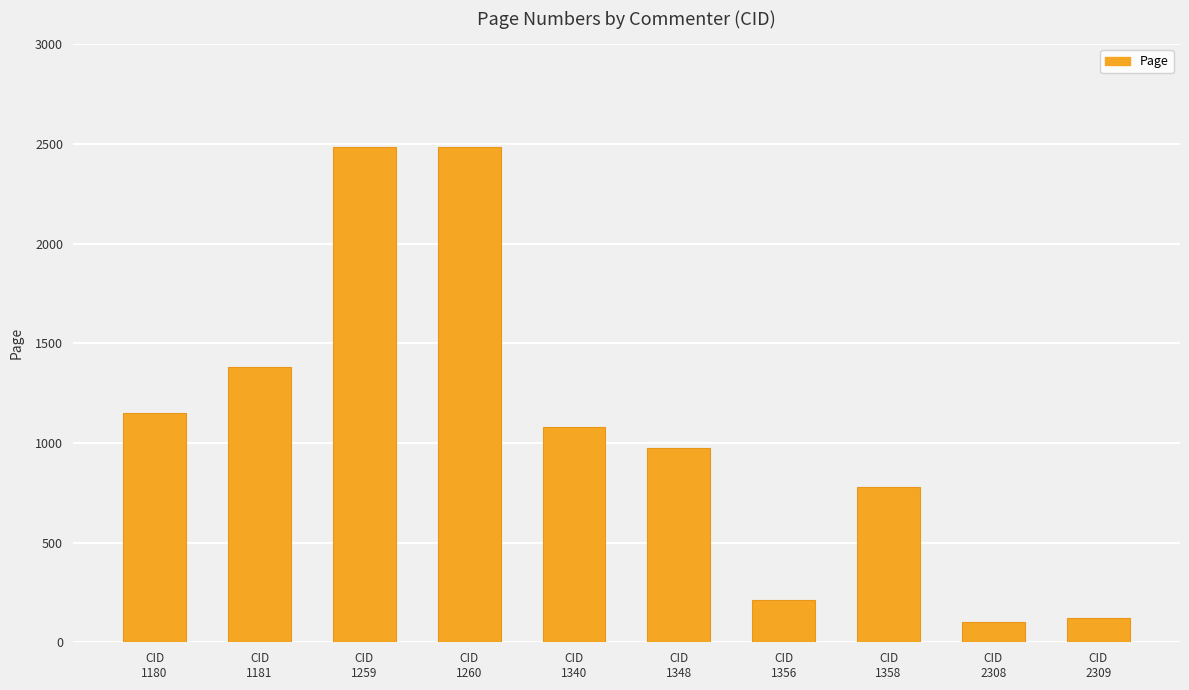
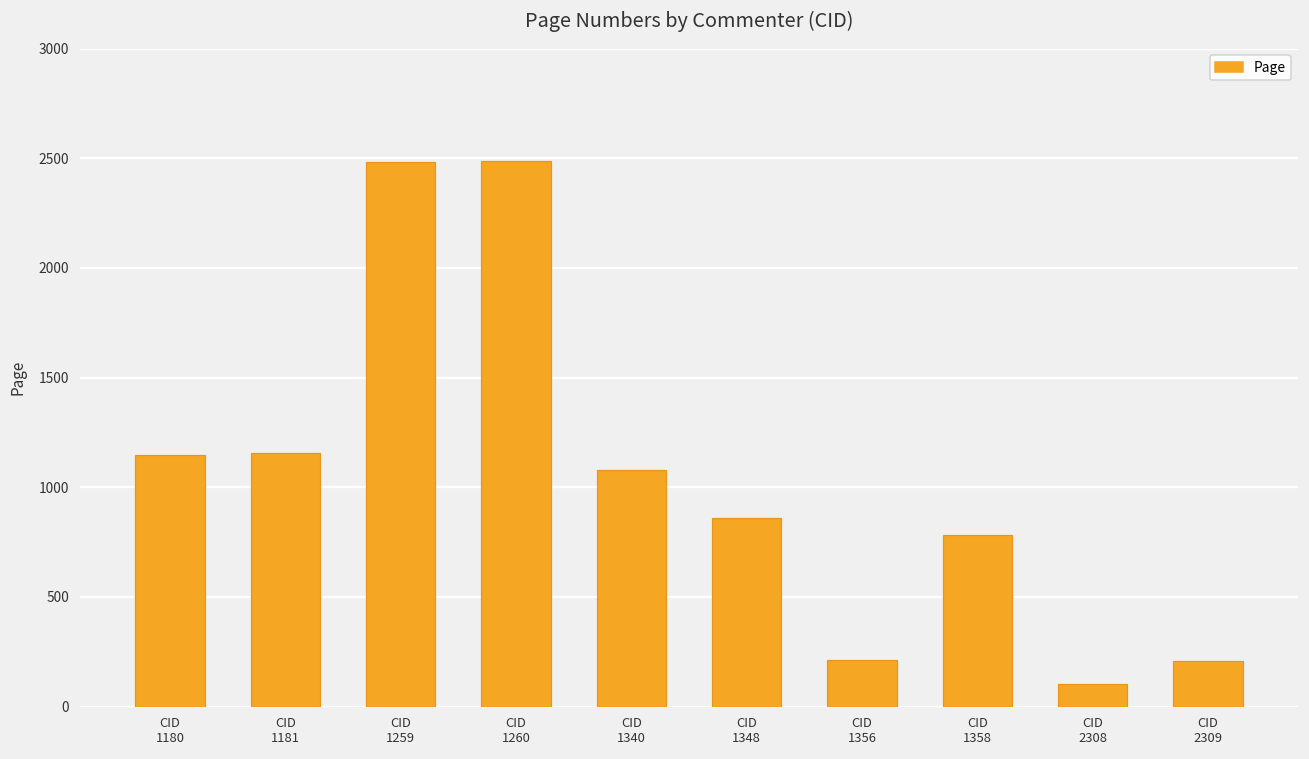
  {
    "CID 1180": 1150,
-   "CID 1181": 1380,
+   "CID 1181": 1160,
    "CID 1259": 2480,
    "CID 1260": 2490,
    "CID 1340": 1080,
-   "CID 1348": 970,
+   "CID 1348": 860,
    "CID 1356": 210,
    "CID 1358": 780,
    "CID 2308": 100,
-   "CID 2309": 120
+   "CID 2309": 210
  }
